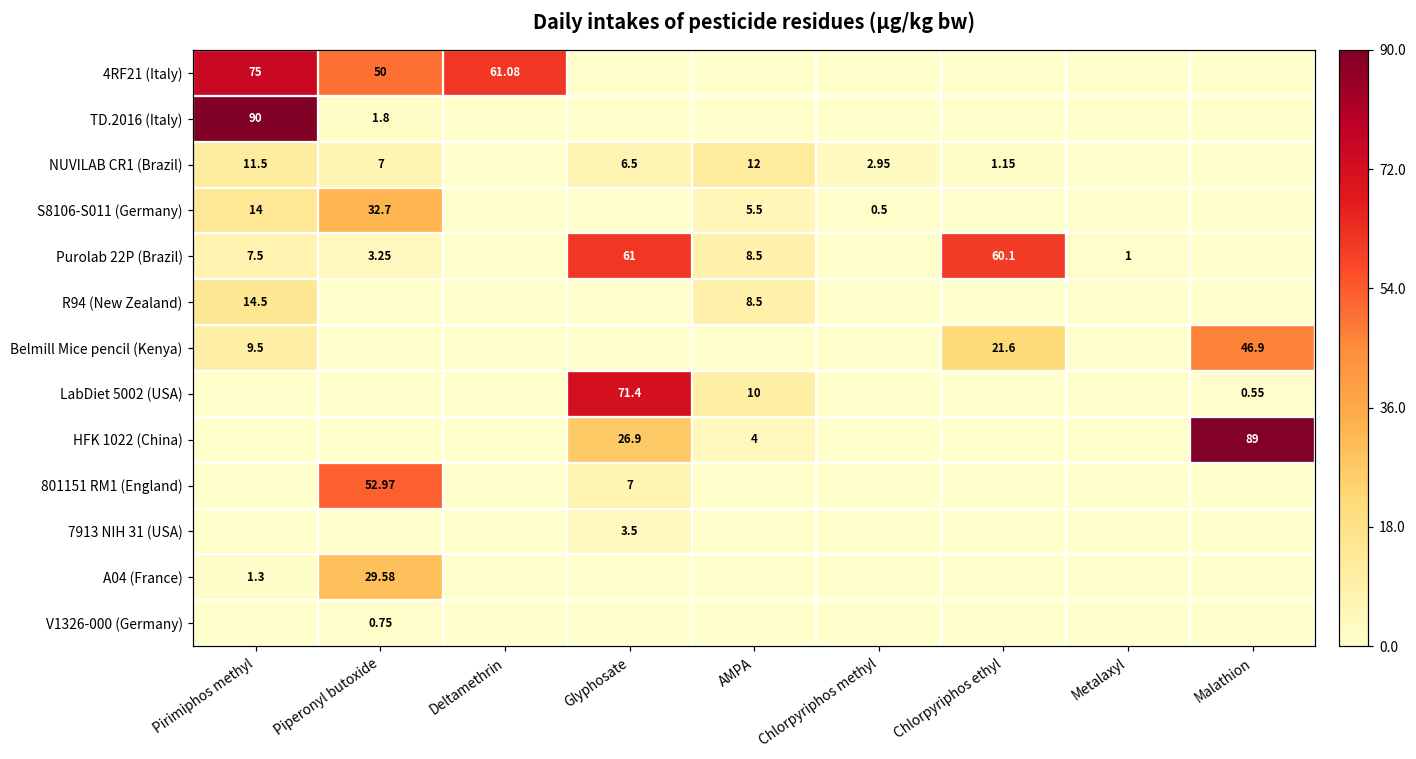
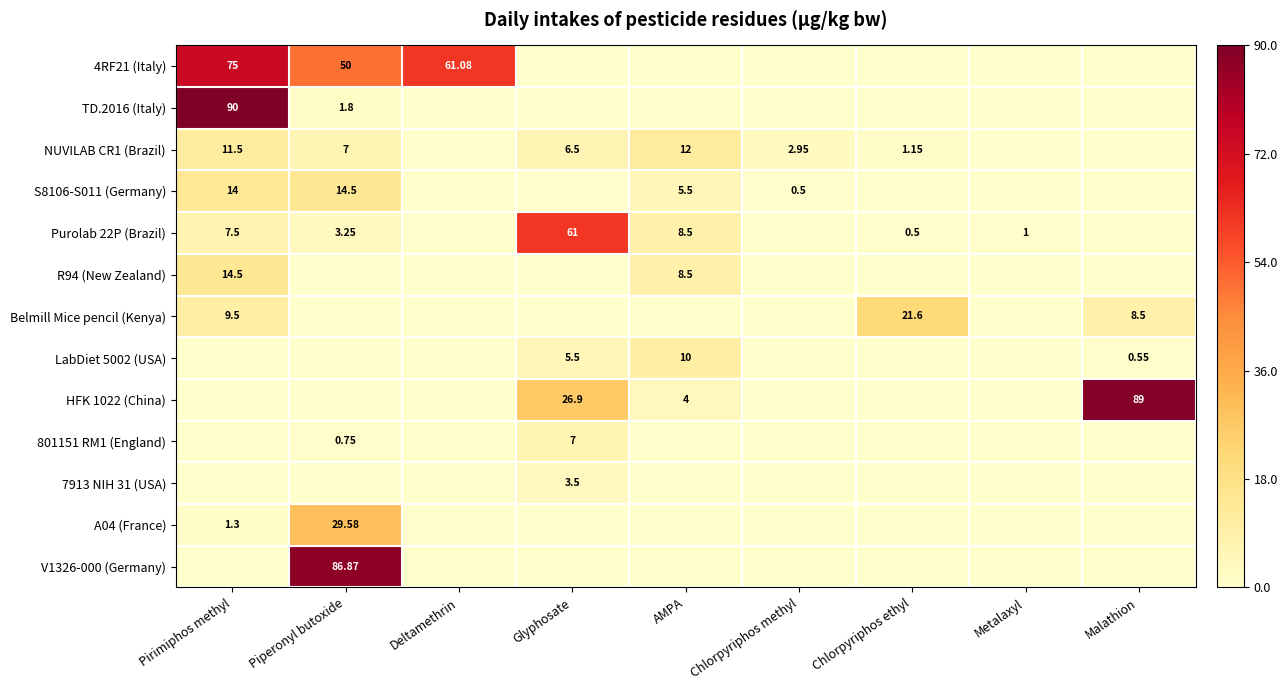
  {
    "4RF21 (Italy)": {
      "Pirimiphos methyl": 75,
      "Piperonyl butoxide": 50,
      "Deltamethrin": 61.08
    },
    "TD.2016 (Italy)": {
      "Pirimiphos methyl": 90,
      "Piperonyl butoxide": 1.8
    },
    "NUVILAB CR1 (Brazil)": {
      "Pirimiphos methyl": 11.5,
      "Piperonyl butoxide": 7,
      "Glyphosate": 6.5,
      "AMPA": 12,
      "Chlorpyriphos methyl": 2.95,
      "Chlorpyriphos ethyl": 1.15
    },
    "S8106-S011 (Germany)": {
      "Pirimiphos methyl": 14,
-     "Piperonyl butoxide": 32.7,
+     "Piperonyl butoxide": 14.5,
      "AMPA": 5.5,
      "Chlorpyriphos methyl": 0.5
    },
    "Purolab 22P (Brazil)": {
      "Pirimiphos methyl": 7.5,
      "Piperonyl butoxide": 3.25,
      "Glyphosate": 61,
      "AMPA": 8.5,
-     "Chlorpyriphos ethyl": 60.1,
+     "Chlorpyriphos ethyl": 0.5,
      "Metalaxyl": 1
    },
    "R94 (New Zealand)": {
      "Pirimiphos methyl": 14.5,
      "AMPA": 8.5
    },
    "Belmill Mice pencil (Kenya)": {
      "Pirimiphos methyl": 9.5,
      "Chlorpyriphos ethyl": 21.6,
-     "Malathion": 46.9
+     "Malathion": 8.5
    },
    "LabDiet 5002 (USA)": {
-     "Glyphosate": 71.4,
+     "Glyphosate": 5.5,
      "AMPA": 10,
      "Malathion": 0.55
    },
    "HFK 1022 (China)": {
      "Glyphosate": 26.9,
      "AMPA": 4,
      "Malathion": 89
    },
    "801151 RM1 (England)": {
-     "Piperonyl butoxide": 52.97,
+     "Piperonyl butoxide": 0.75,
      "Glyphosate": 7
    },
    "7913 NIH 31 (USA)": {
      "Glyphosate": 3.5
    },
    "A04 (France)": {
      "Pirimiphos methyl": 1.3,
      "Piperonyl butoxide": 29.58
    },
    "V1326-000 (Germany)": {
-     "Piperonyl butoxide": 0.75
+     "Piperonyl butoxide": 86.87
    }
  }
